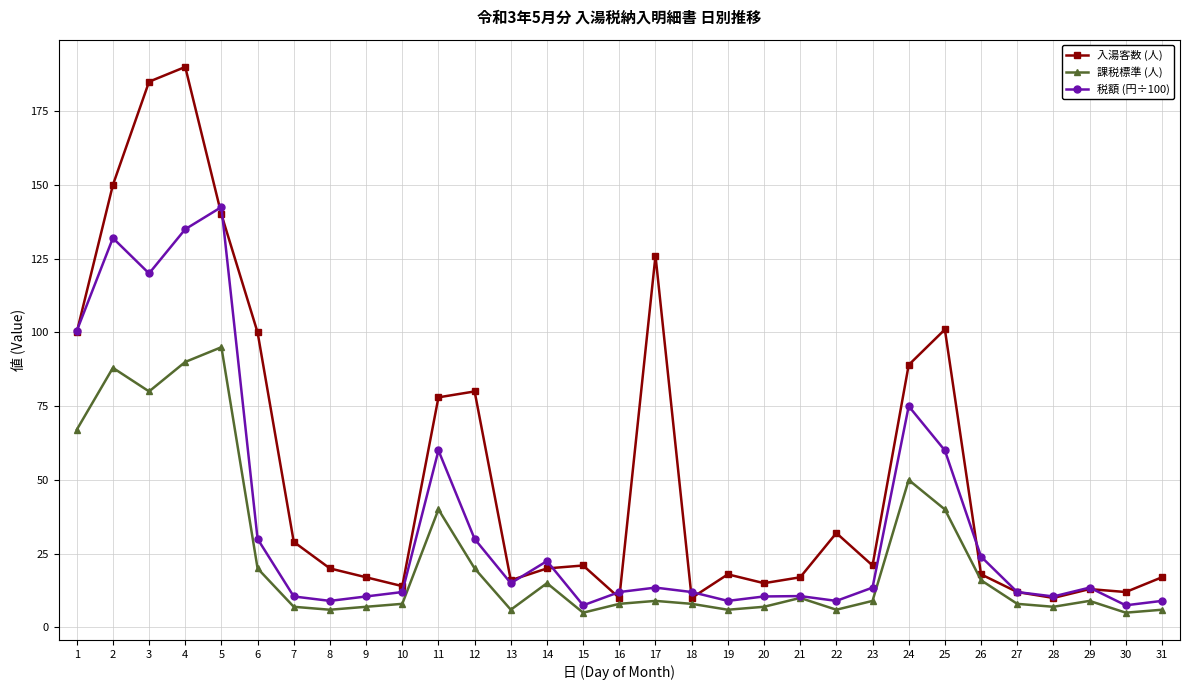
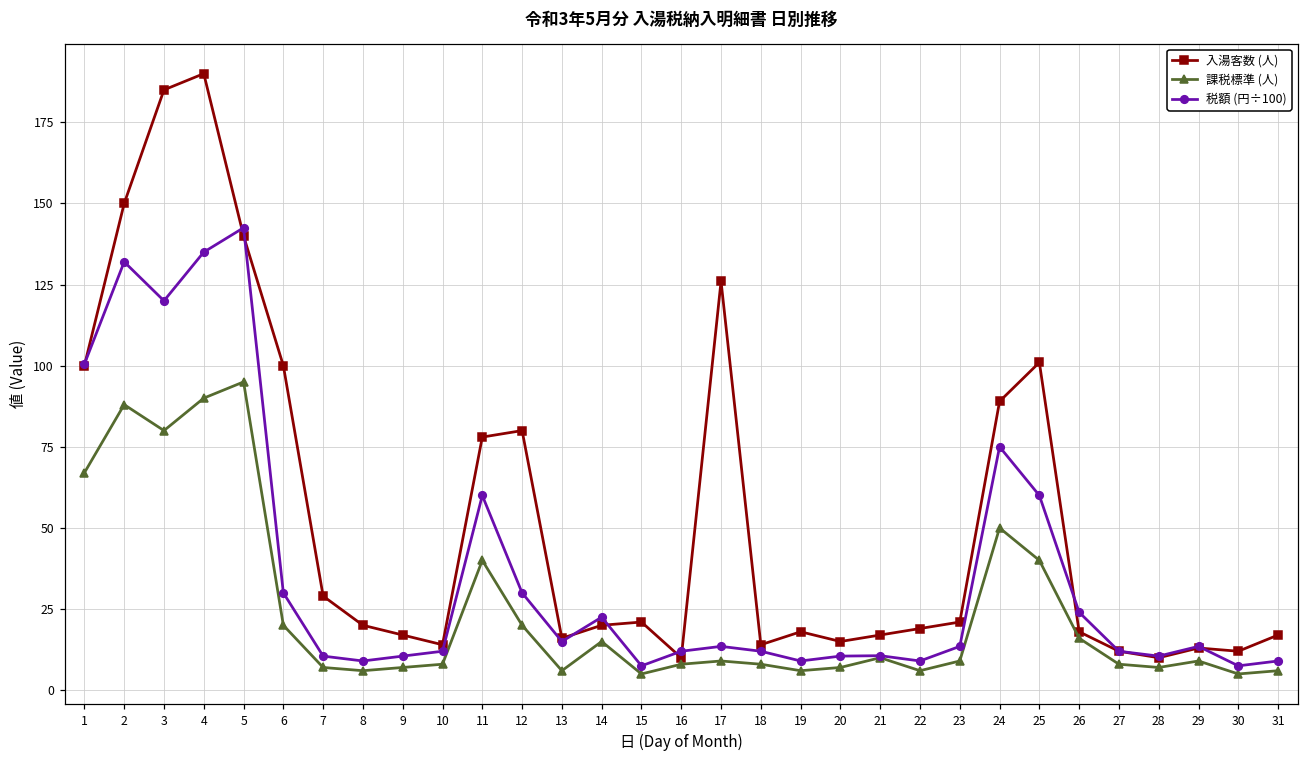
  {
    "入湯客数 (人)": {
      "2": 150,
      "3": 185,
      "4": 190,
      "5": 140,
      "6": 100,
      "7": 29,
      "8": 20,
      "9": 17,
      "10": 14,
      "11": 78,
      "12": 80,
      "13": 16,
      "14": 20,
      "15": 21,
      "16": 10,
      "17": 126,
-     "18": 10,
+     "18": 14,
      "19": 18,
      "20": 15,
      "21": 17,
-     "22": 32,
+     "22": 19,
      "23": 21,
      "24": 89,
      "25": 101,
      "26": 18,
      "30": 12,
      "31": 17
    },
    "課税標準 (人)": {
      "1": 67,
      "2": 88,
      "3": 80,
      "4": 90,
      "5": 95,
      "6": 20,
      "7": 7,
      "8": 6,
      "9": 7,
      "10": 8,
      "11": 40,
      "12": 20,
      "13": 6,
      "14": 15,
      "15": 5,
      "16": 8,
      "17": 9,
      "18": 8,
      "19": 6,
      "20": 7,
      "22": 6,
      "23": 9,
      "24": 50,
      "25": 40,
      "26": 16,
      "27": 8,
      "28": 7,
      "29": 9,
      "30": 5,
      "31": 6
    },
    "税額 (円÷100)": {
      "2": 132,
      "3": 120,
      "4": 135,
      "5": 143,
      "6": 30,
      "7": 11,
      "8": 9,
      "9": 11,
      "10": 12,
      "11": 60,
      "12": 30,
      "13": 15,
      "14": 23,
      "15": 8,
      "16": 12,
      "17": 14,
      "18": 12,
      "19": 9,
      "20": 11,
      "22": 9,
      "23": 14,
      "24": 75,
      "25": 60,
      "26": 24,
      "30": 8,
      "31": 9
    }
  }
